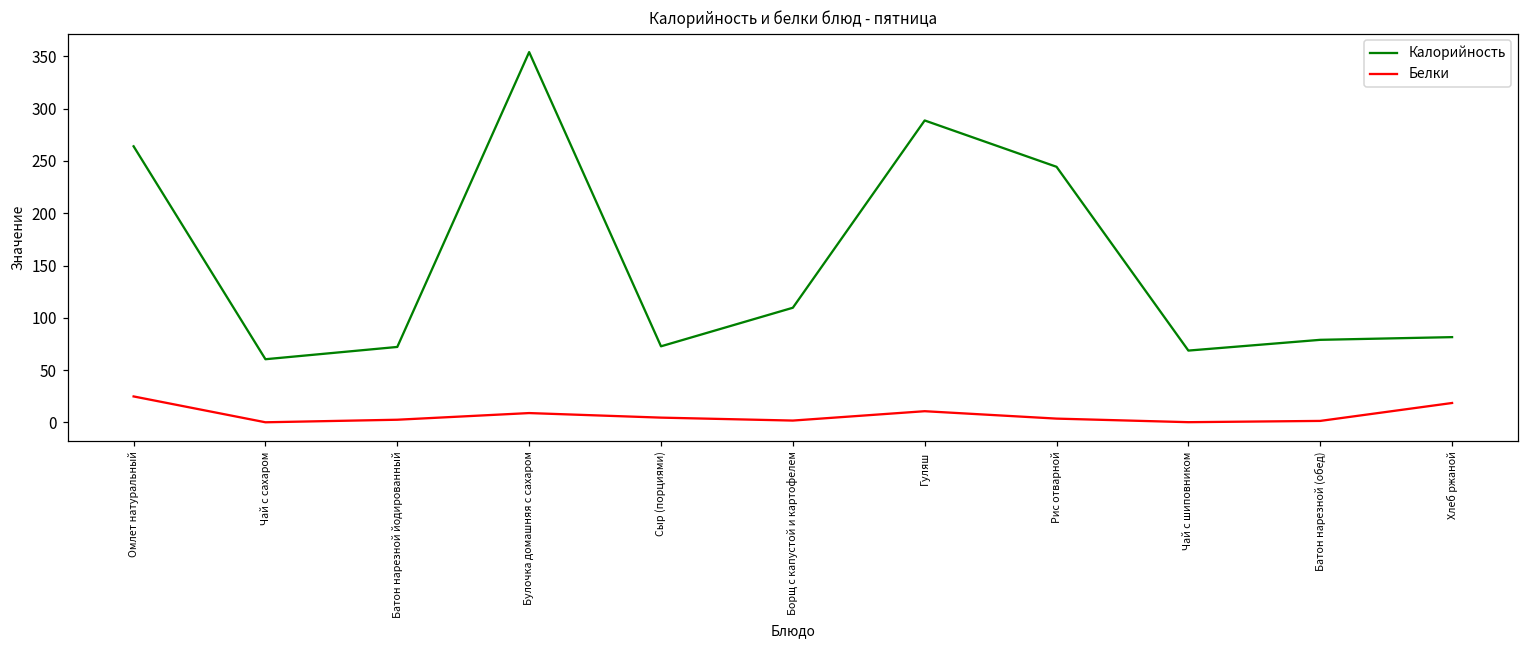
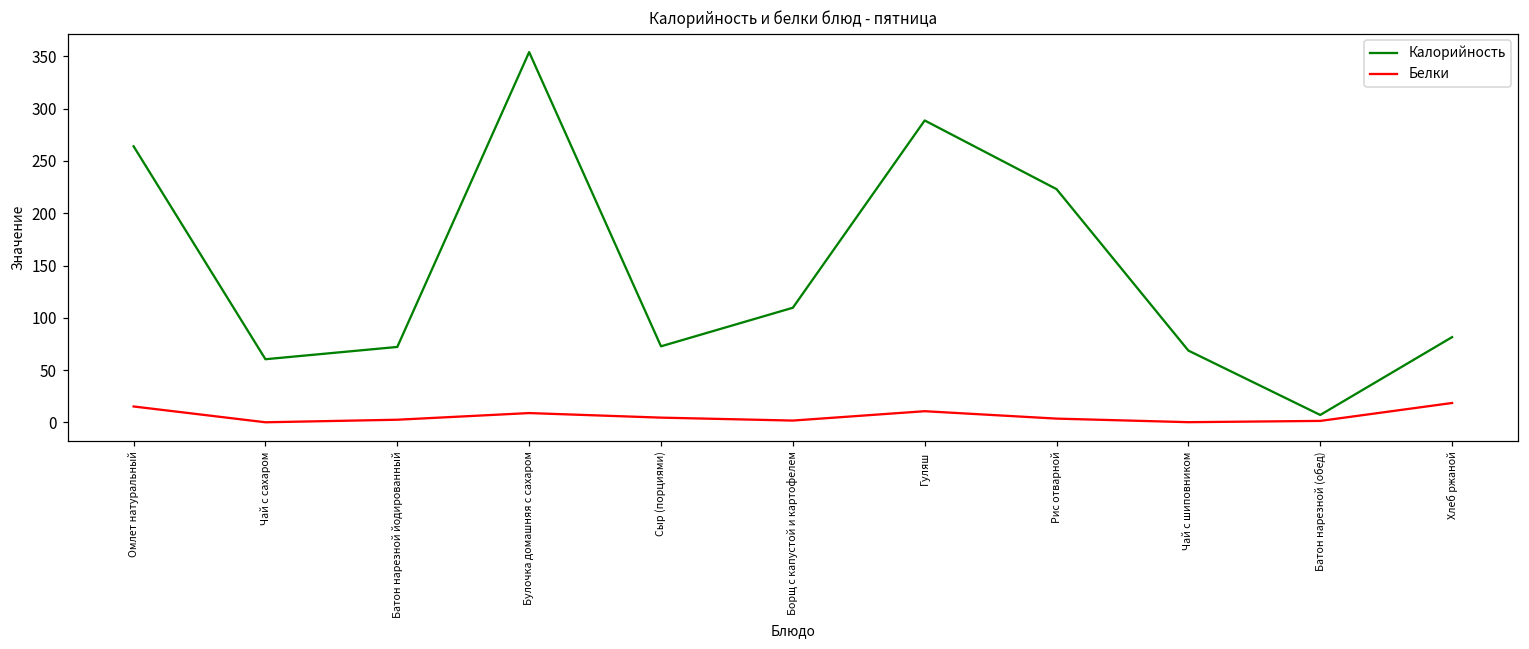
  {
    "Калорийность": {
      "Омлет натуральный": 260,
      "Чай с сахаром": 60,
      "Батон нарезной йодированный": 70,
      "Булочка домашняя с сахаром": 350,
      "Сыр (порциями)": 70,
      "Борщ с капустой и картофелем": 110,
      "Гуляш": 290,
-     "Рис отварной": 240,
+     "Рис отварной": 220,
      "Чай с шиповником": 70,
-     "Батон нарезной (обед)": 80,
+     "Батон нарезной (обед)": 10,
      "Хлеб ржаной": 80
    },
    "Белки": {
-     "Омлет натуральный": 25,
+     "Омлет натуральный": 15,
      "Чай с сахаром": 0,
      "Батон нарезной йодированный": 0,
      "Булочка домашняя с сахаром": 10,
      "Сыр (порциями)": 0,
      "Борщ с капустой и картофелем": 0,
      "Гуляш": 10,
      "Рис отварной": 0,
      "Чай с шиповником": 0,
      "Батон нарезной (обед)": 0,
      "Хлеб ржаной": 20
    }
  }
